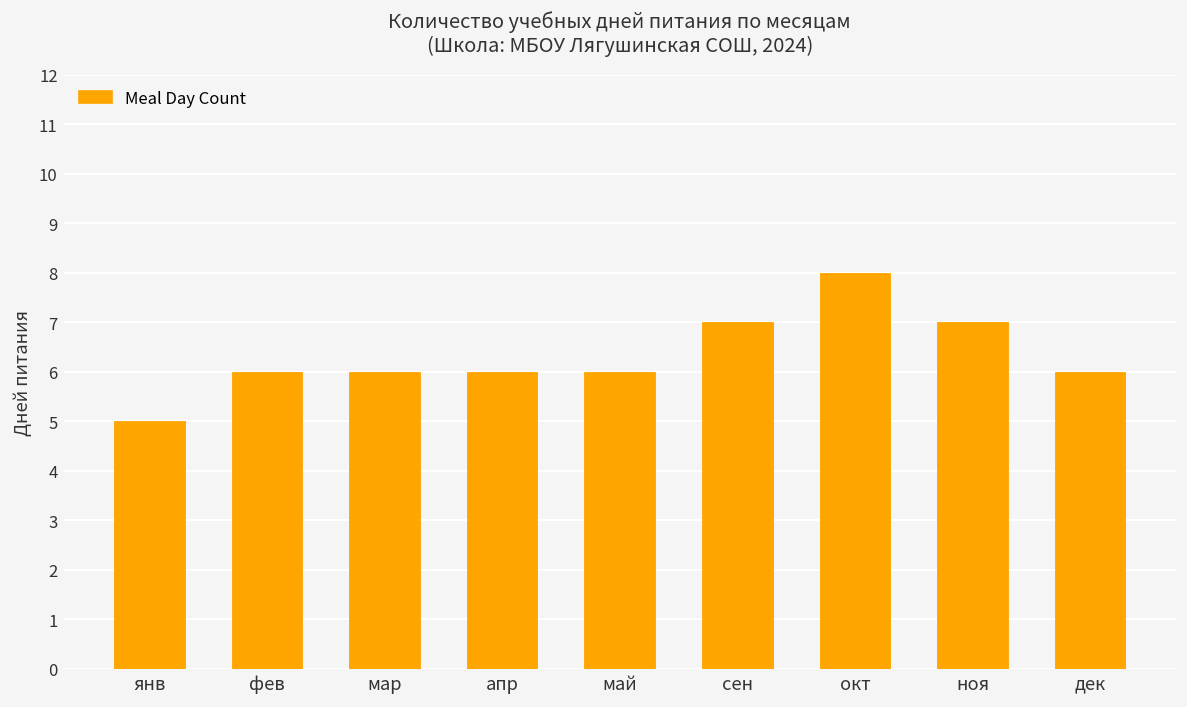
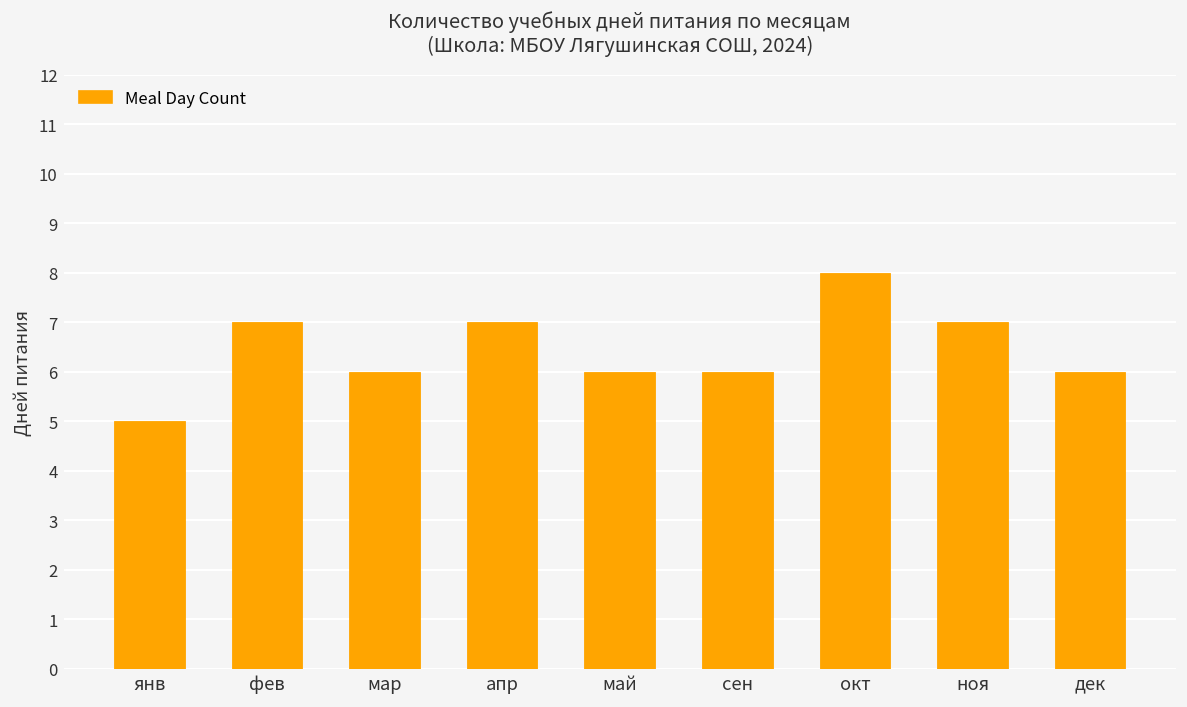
  {
    "янв": 5,
-   "фев": 6,
+   "фев": 7,
    "мар": 6,
-   "апр": 6,
+   "апр": 7,
    "май": 6,
-   "сен": 7,
+   "сен": 6,
    "окт": 8,
    "ноя": 7,
    "дек": 6
  }
